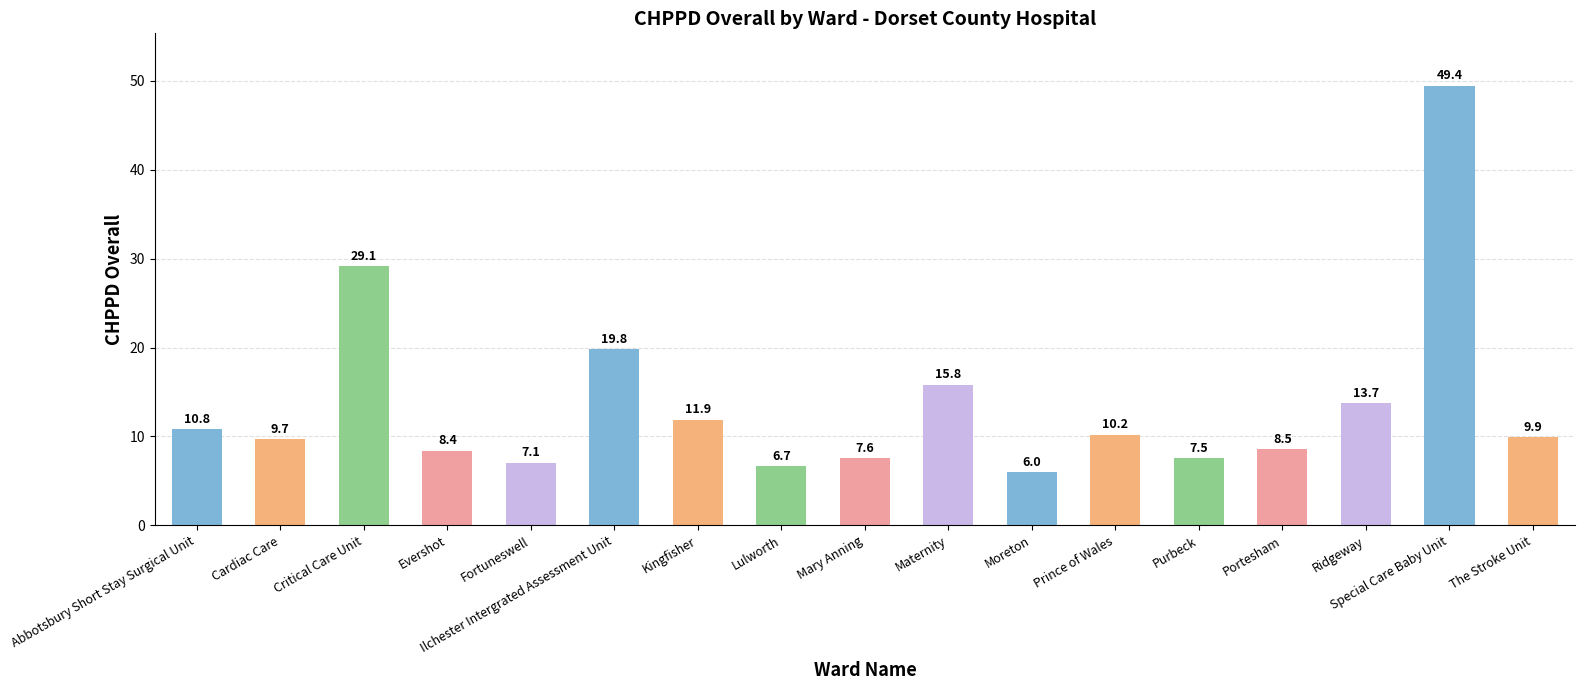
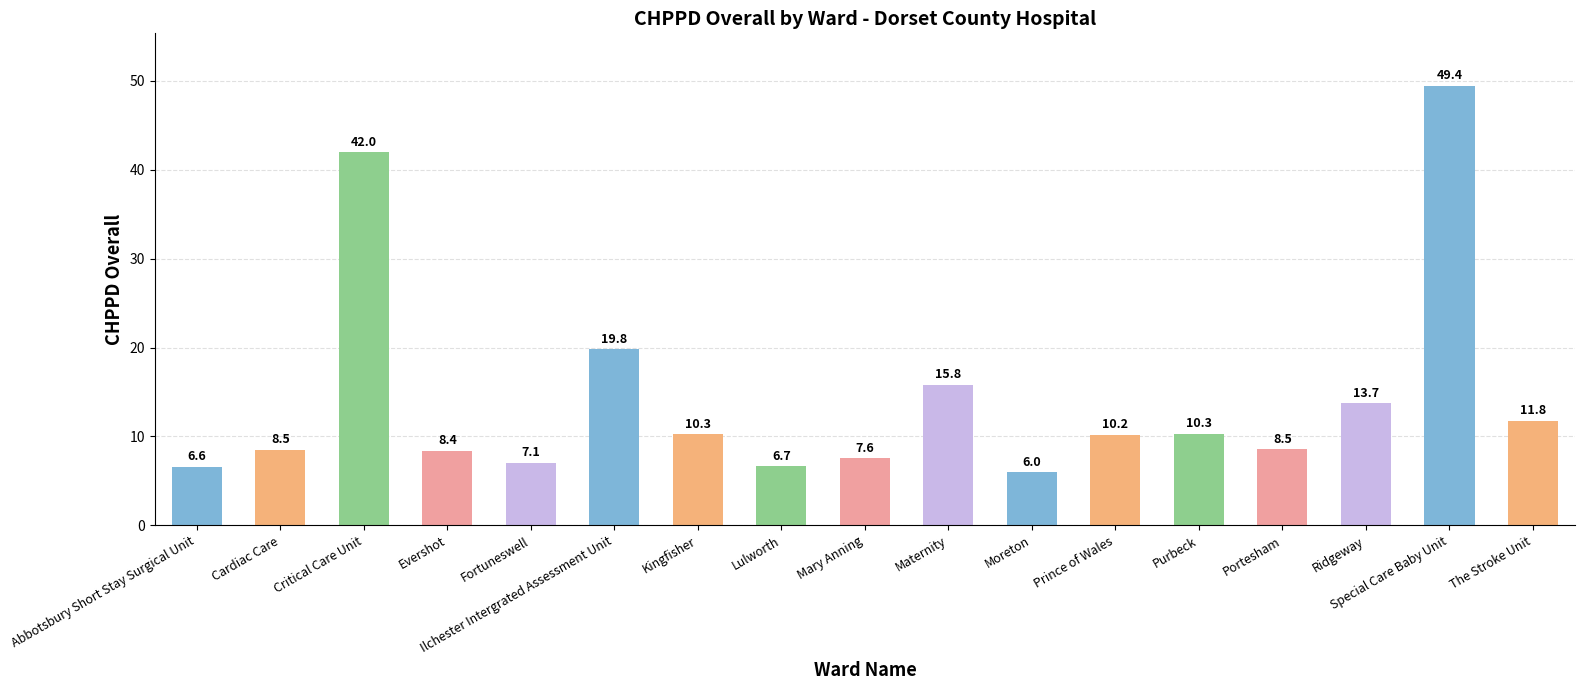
  {
-   "Abbotsbury Short Stay Surgical Unit": 10.8,
-   "Cardiac Care": 9.7,
-   "Critical Care Unit": 29.1,
+   "Abbotsbury Short Stay Surgical Unit": 6.6,
+   "Cardiac Care": 8.5,
+   "Critical Care Unit": 42.0,
    "Evershot": 8.4,
    "Fortuneswell": 7.1,
    "Ilchester Intergrated Assessment Unit": 19.8,
-   "Kingfisher": 11.9,
+   "Kingfisher": 10.3,
    "Lulworth": 6.7,
    "Mary Anning": 7.6,
    "Maternity": 15.8,
    "Moreton": 6.0,
    "Prince of Wales": 10.2,
-   "Purbeck": 7.5,
+   "Purbeck": 10.3,
    "Portesham": 8.5,
    "Ridgeway": 13.7,
    "Special Care Baby Unit": 49.4,
-   "The Stroke Unit": 9.9
+   "The Stroke Unit": 11.8
  }
